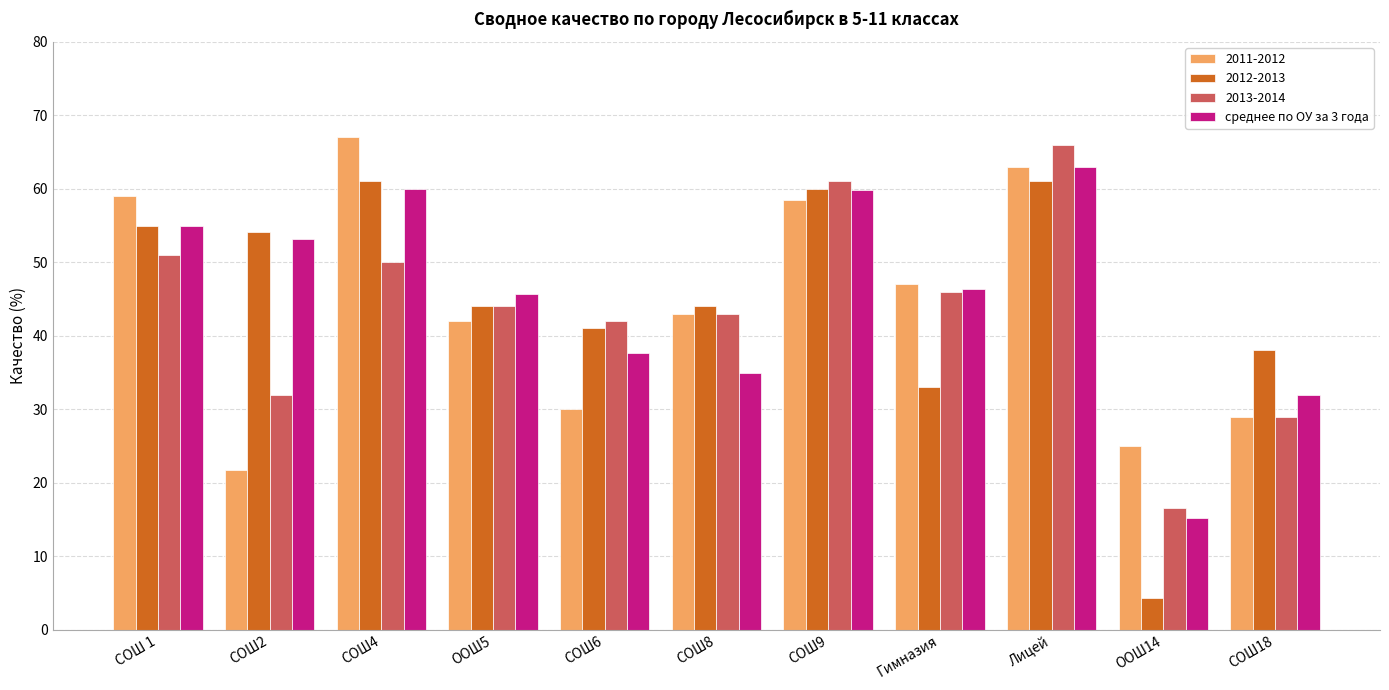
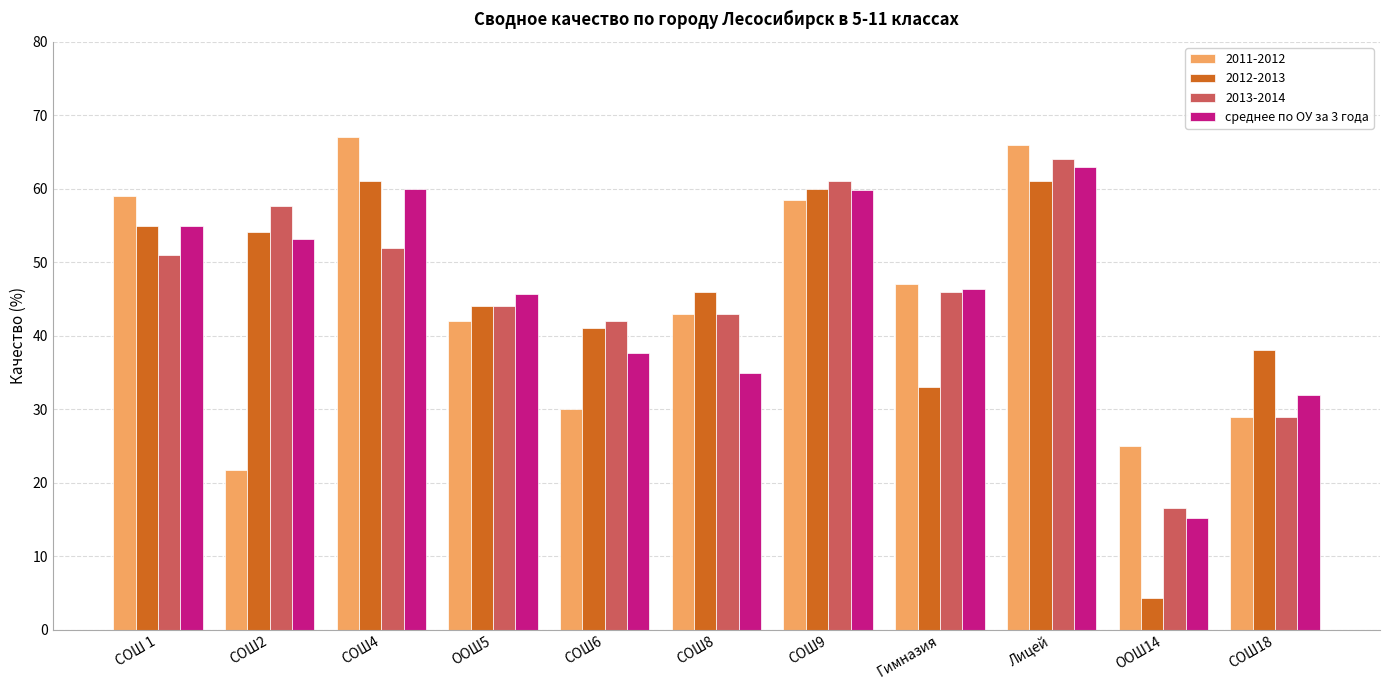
  {
    "2011-2012": {
      "СОШ 1": 59,
      "СОШ2": 22,
      "СОШ4": 67,
      "ООШ5": 42,
      "СОШ6": 30,
      "СОШ8": 43,
      "СОШ9": 59,
      "Гимназия": 47,
-     "Лицей": 63,
+     "Лицей": 66,
      "ООШ14": 25,
      "СОШ18": 29
    },
    "2012-2013": {
      "СОШ 1": 55,
      "СОШ2": 54,
      "СОШ4": 61,
      "ООШ5": 44,
      "СОШ6": 41,
-     "СОШ8": 44,
+     "СОШ8": 46,
      "СОШ9": 60,
      "Гимназия": 33,
      "Лицей": 61,
      "ООШ14": 4,
      "СОШ18": 38
    },
    "2013-2014": {
      "СОШ 1": 51,
-     "СОШ2": 32,
-     "СОШ4": 50,
+     "СОШ2": 58,
+     "СОШ4": 52,
      "ООШ5": 44,
      "СОШ6": 42,
      "СОШ8": 43,
      "СОШ9": 61,
      "Гимназия": 46,
-     "Лицей": 66,
+     "Лицей": 64,
      "ООШ14": 17,
      "СОШ18": 29
    },
    "среднее по ОУ за 3 года": {
      "СОШ 1": 55,
      "СОШ2": 53,
      "СОШ4": 60,
      "ООШ5": 46,
      "СОШ6": 38,
      "СОШ8": 35,
      "СОШ9": 60,
      "Гимназия": 46,
      "Лицей": 63,
      "ООШ14": 15,
      "СОШ18": 32
    }
  }
